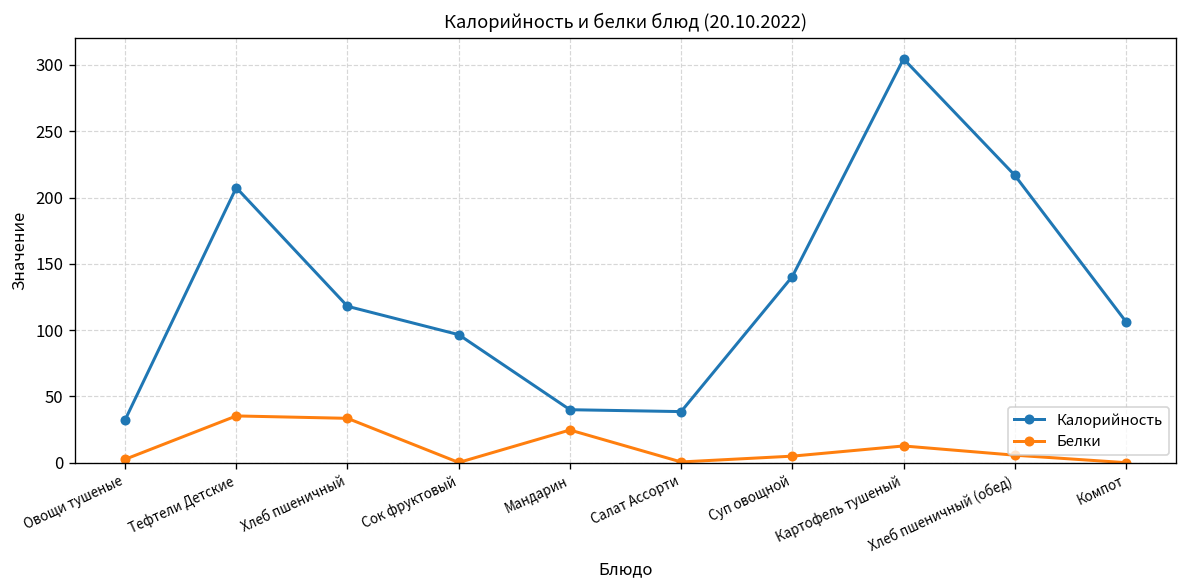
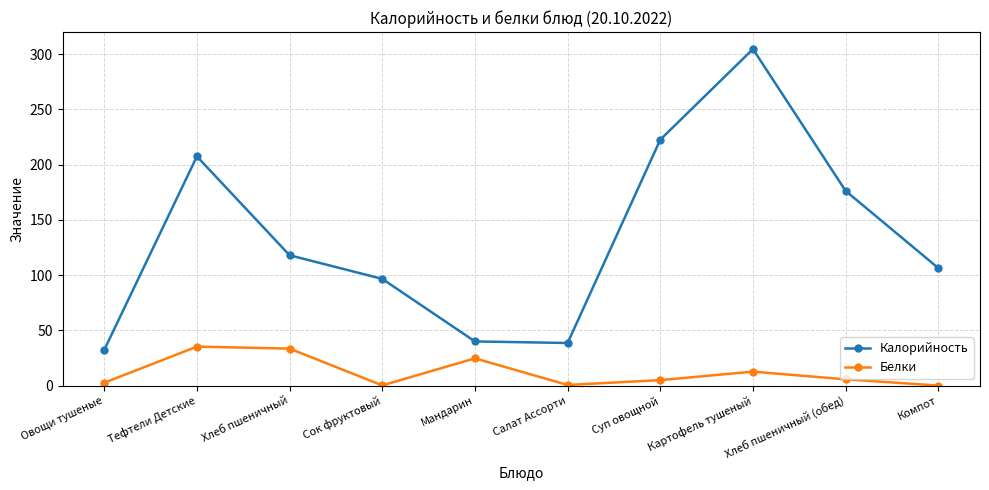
  {
    "Калорийность": {
      "Овощи тушеные": 32,
      "Тефтели Детские": 207,
      "Хлеб пшеничный": 118,
      "Сок фруктовый": 97,
      "Мандарин": 40,
      "Салат Ассорти": 39,
-     "Суп овощной": 140,
+     "Суп овощной": 223,
      "Картофель тушеный": 305,
-     "Хлеб пшеничный (обед)": 217,
+     "Хлеб пшеничный (обед)": 176,
      "Компот": 106
    },
    "Белки": {
      "Овощи тушеные": 3,
      "Тефтели Детские": 35,
      "Хлеб пшеничный": 34,
      "Сок фруктовый": 0,
      "Мандарин": 25,
      "Салат Ассорти": 1,
      "Суп овощной": 5,
      "Картофель тушеный": 13,
      "Компот": 0
    }
  }
